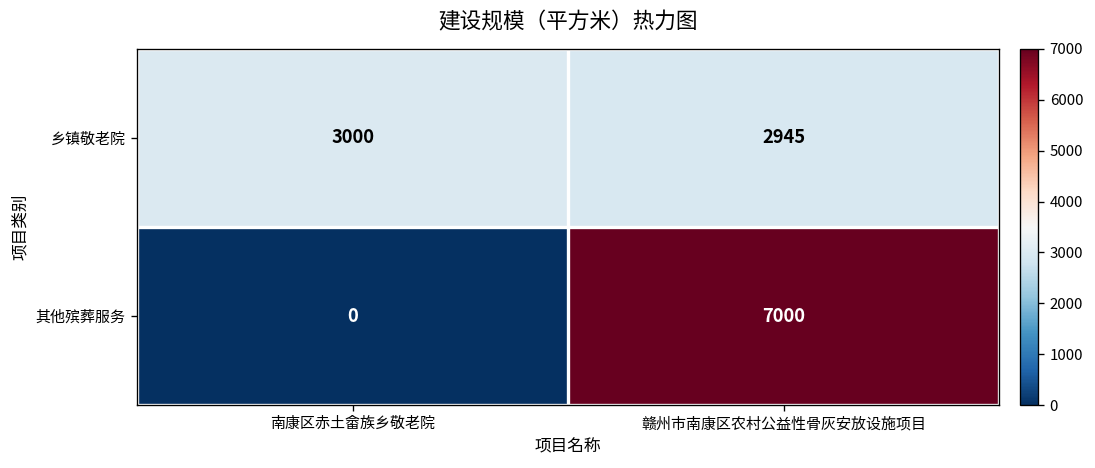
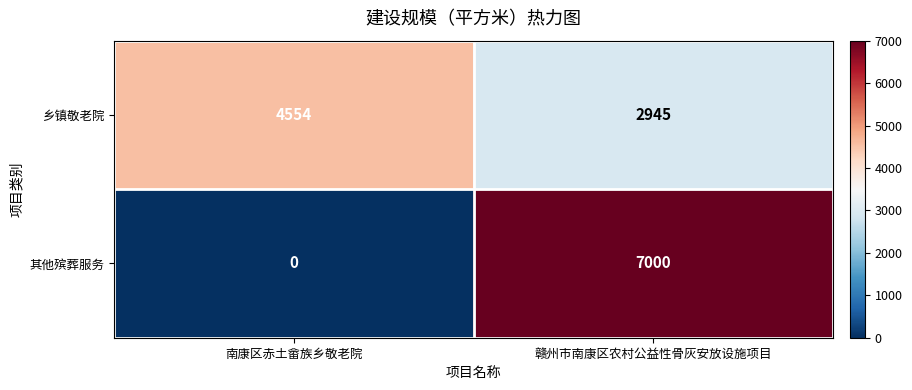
  {
    "乡镇敬老院": {
-     "南康区赤土畲族乡敬老院": 3000,
+     "南康区赤土畲族乡敬老院": 4554,
      "赣州市南康区农村公益性骨灰安放设施项目": 2945
    },
    "其他殡葬服务": {
      "南康区赤土畲族乡敬老院": 0,
      "赣州市南康区农村公益性骨灰安放设施项目": 7000
    }
  }
